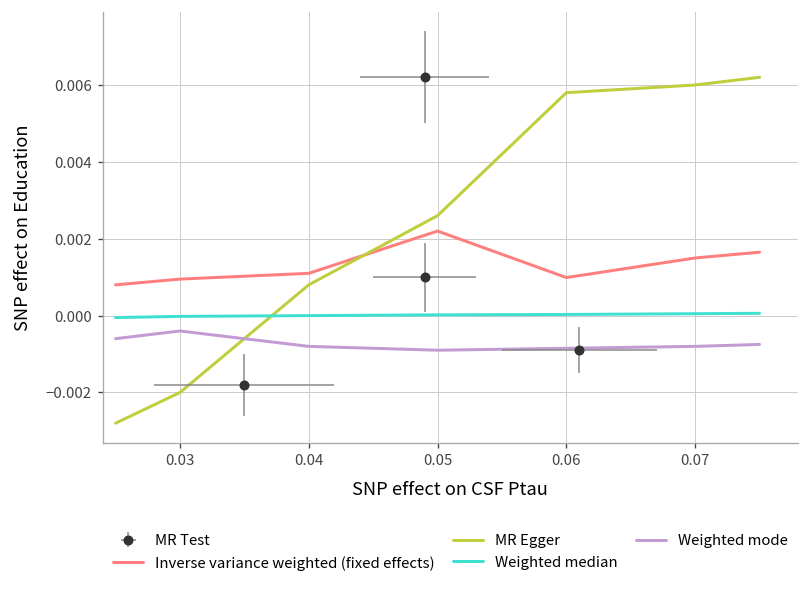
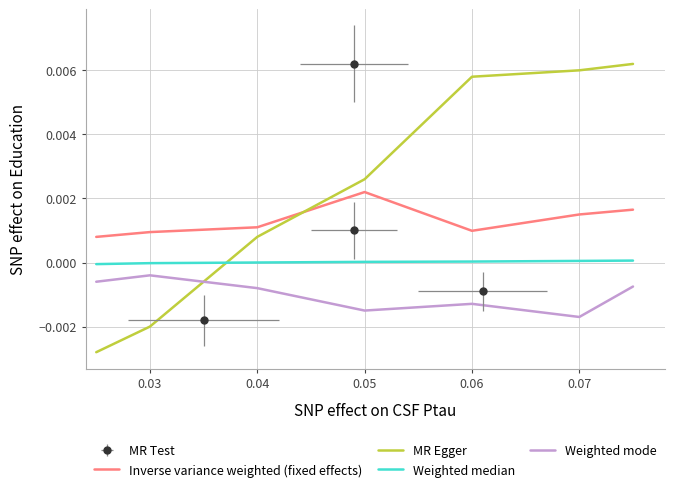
  {
    "Inverse variance weighted (fixed effects)": {
      "0.03": 0.0010,
      "0.04": 0.0011,
      "0.05": 0.0022,
      "0.06": 0.0010,
      "0.07": 0.0015
    },
    "MR Egger": {
      "0.03": -0.0020,
      "0.04": 0.0008,
      "0.05": 0.0026,
      "0.06": 0.0058,
      "0.07": 0.0060
    },
    "Weighted median": {
      "0.03": 0.0000,
      "0.04": 0.0000,
      "0.05": 0.0000,
      "0.06": 0.0000,
      "0.07": 0.0001
    },
    "Weighted mode": {
      "0.03": -0.0004,
      "0.04": -0.0008,
-     "0.05": -0.0009,
-     "0.06": -0.0009,
-     "0.07": -0.0008
+     "0.05": -0.0015,
+     "0.06": -0.0013,
+     "0.07": -0.0017
    }
  }
